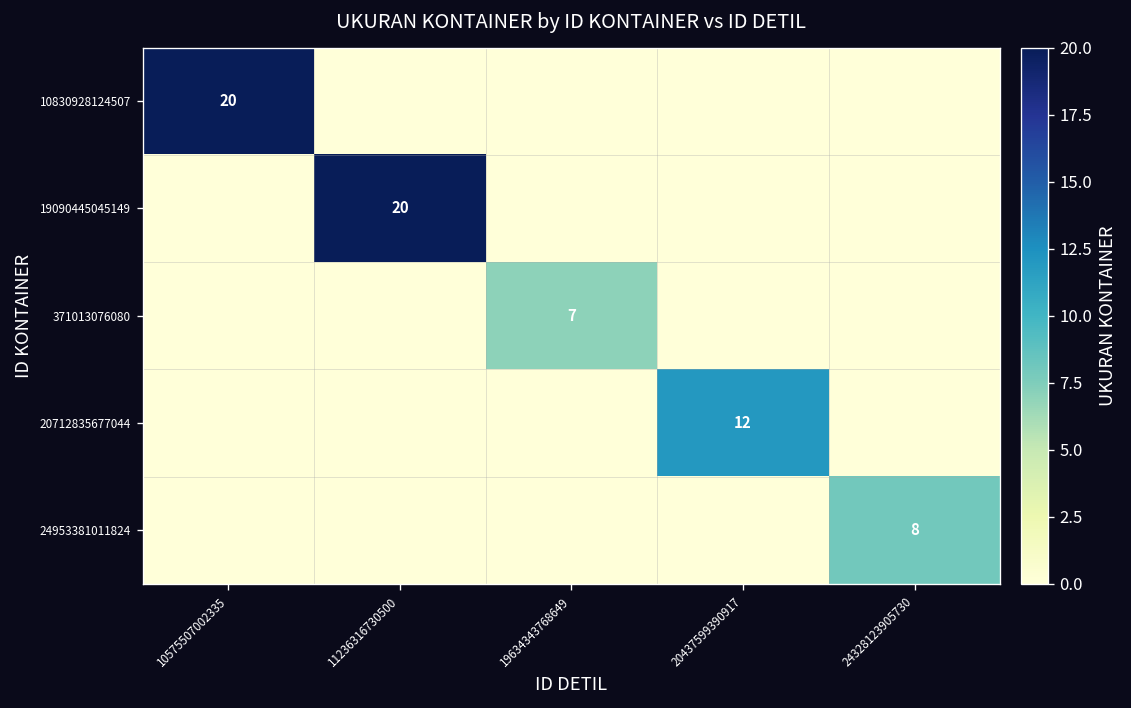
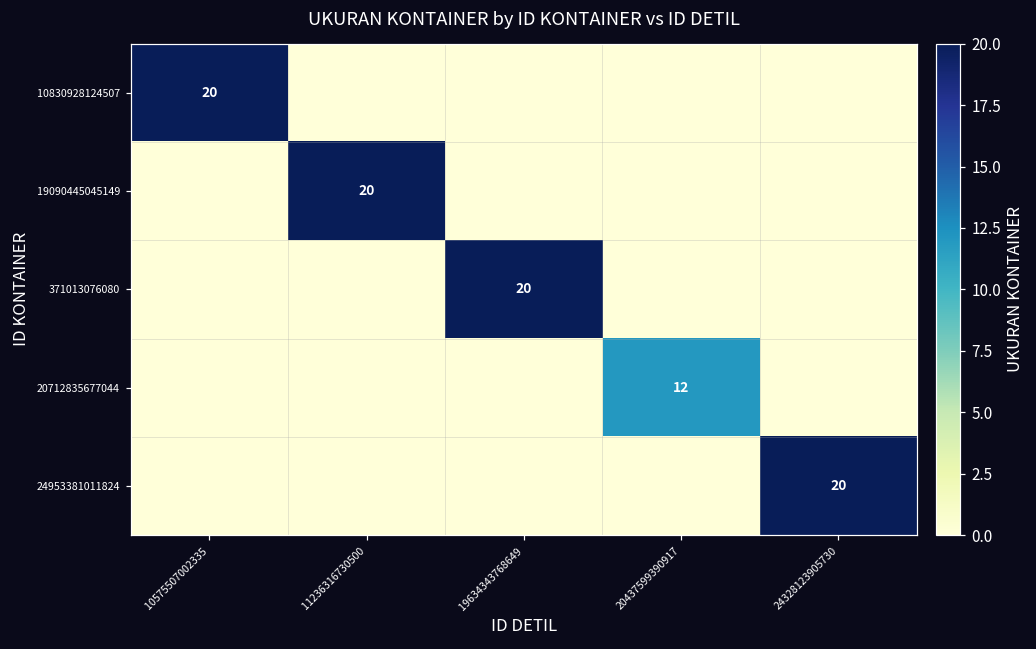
  {
    "10830928124507": {
      "10575507002335": 20
    },
    "19090445045149": {
      "11236316730500": 20
    },
    "371013076080": {
-     "19634343768649": 7
+     "19634343768649": 20
    },
    "20712835677044": {
      "20437599390917": 12
    },
    "24953381011824": {
-     "24328123905730": 8
+     "24328123905730": 20
    }
  }
